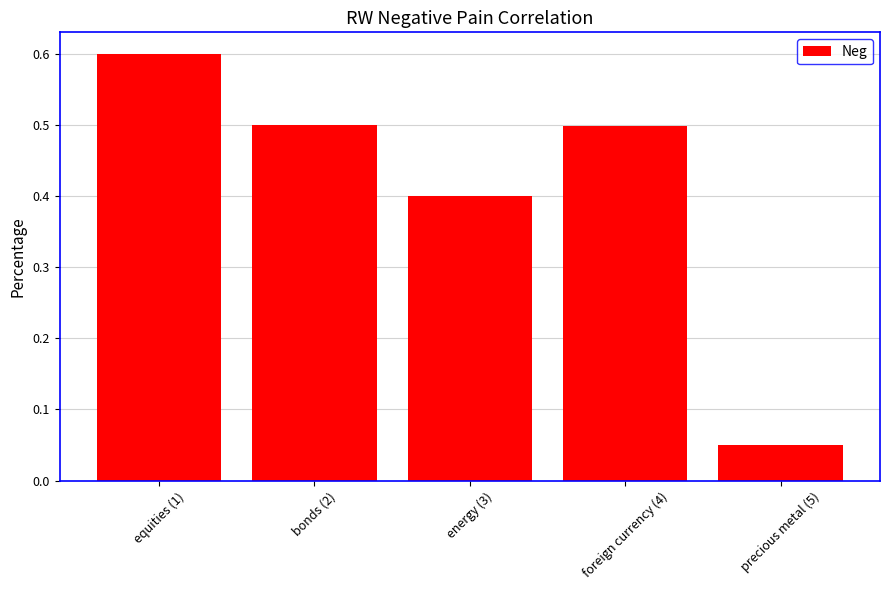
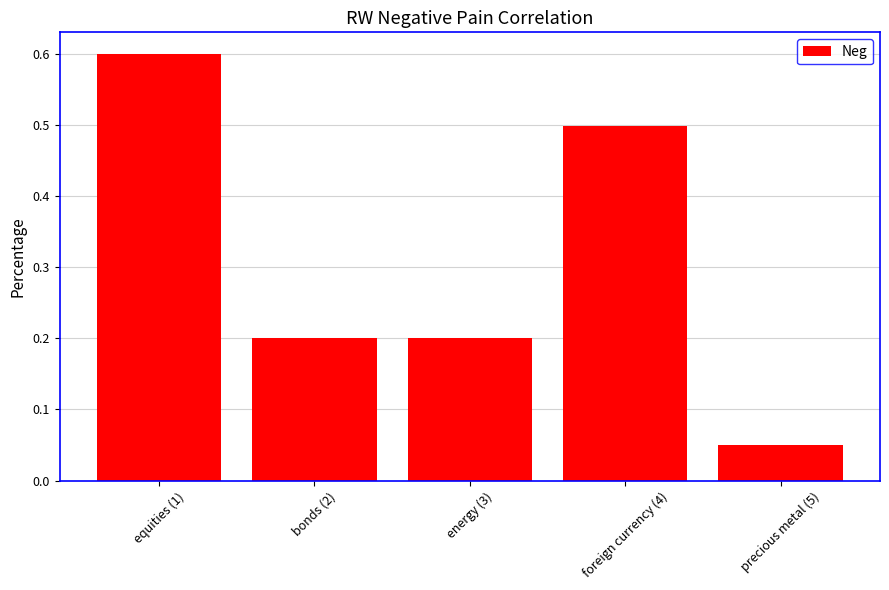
  {
    "equities (1)": 0.6,
-   "bonds (2)": 0.5,
-   "energy (3)": 0.4,
+   "bonds (2)": 0.2,
+   "energy (3)": 0.2,
    "foreign currency (4)": 0.5,
    "precious metal (5)": 0.05
  }
